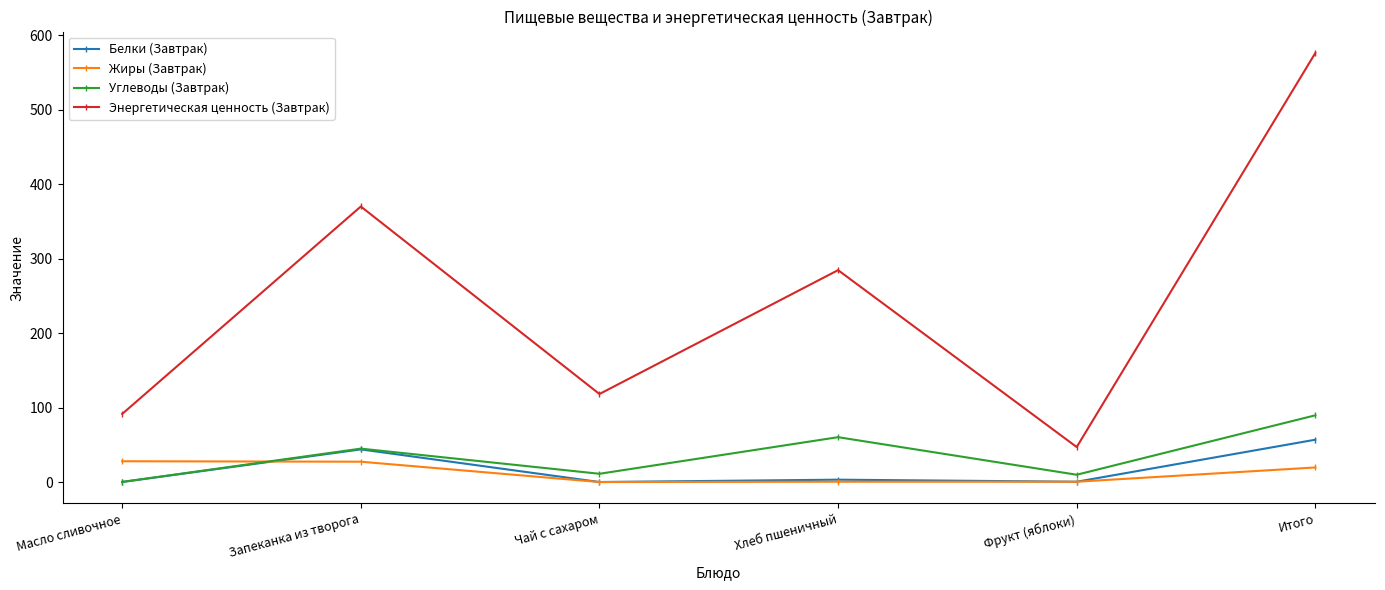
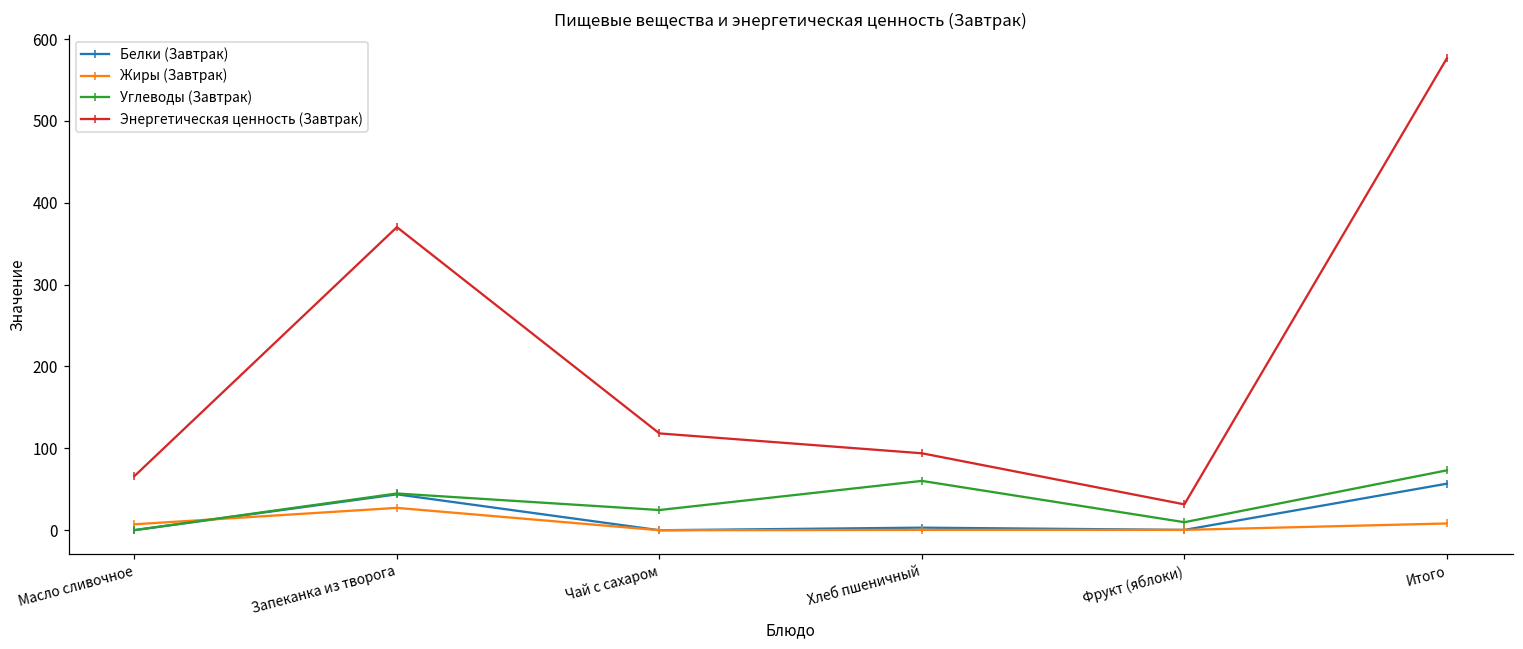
  {
    "Белки (Завтрак)": {
      "Итого": 60
    },
    "Жиры (Завтрак)": {
-     "Масло сливочное": 30,
+     "Масло сливочное": 10,
      "Запеканка из творога": 30,
-     "Итого": 20
+     "Итого": 10
    },
    "Углеводы (Завтрак)": {
-     "Чай с сахаром": 10,
+     "Чай с сахаром": 20,
      "Хлеб пшеничный": 60,
      "Фрукт (яблоки)": 10,
-     "Итого": 90
+     "Итого": 70
    },
    "Энергетическая ценность (Завтрак)": {
-     "Масло сливочное": 90,
+     "Масло сливочное": 70,
      "Запеканка из творога": 370,
      "Чай с сахаром": 120,
-     "Хлеб пшеничный": 280,
-     "Фрукт (яблоки)": 50,
+     "Хлеб пшеничный": 90,
+     "Фрукт (яблоки)": 30,
      "Итого": 580
    }
  }
